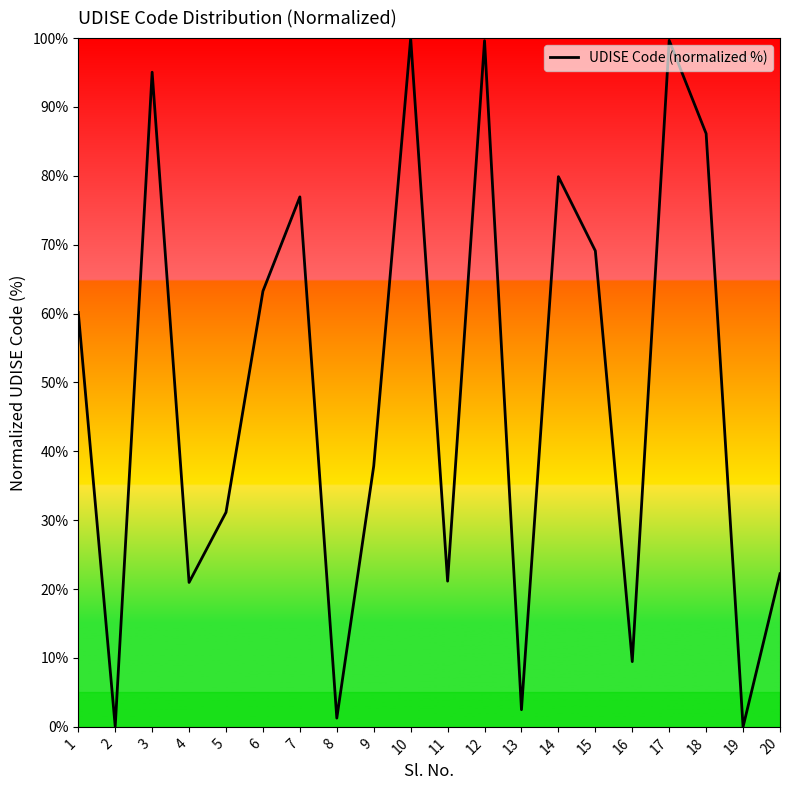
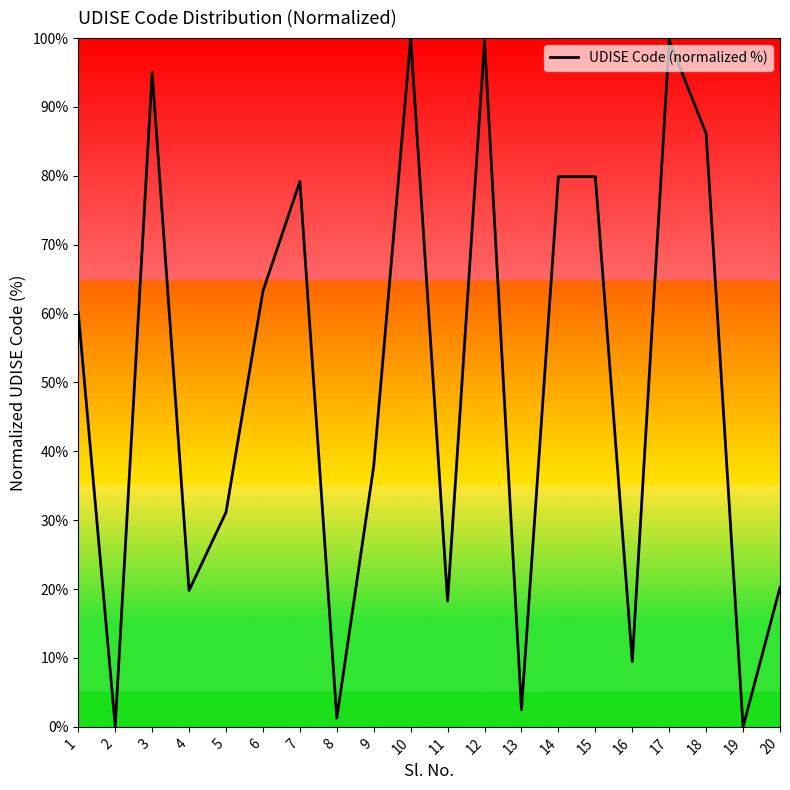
  {
    "1": "60%",
    "3": "95%",
-   "4": "21%",
+   "4": "20%",
    "5": "31%",
    "6": "63%",
-   "7": "77%",
+   "7": "79%",
    "9": "38%",
    "10": "100%",
-   "11": "21%",
+   "11": "18%",
    "12": "100%",
    "14": "80%",
-   "15": "69%",
+   "15": "80%",
    "16": "9%",
    "17": "100%",
    "18": "86%",
-   "20": "22%"
+   "20": "20%"
  }
